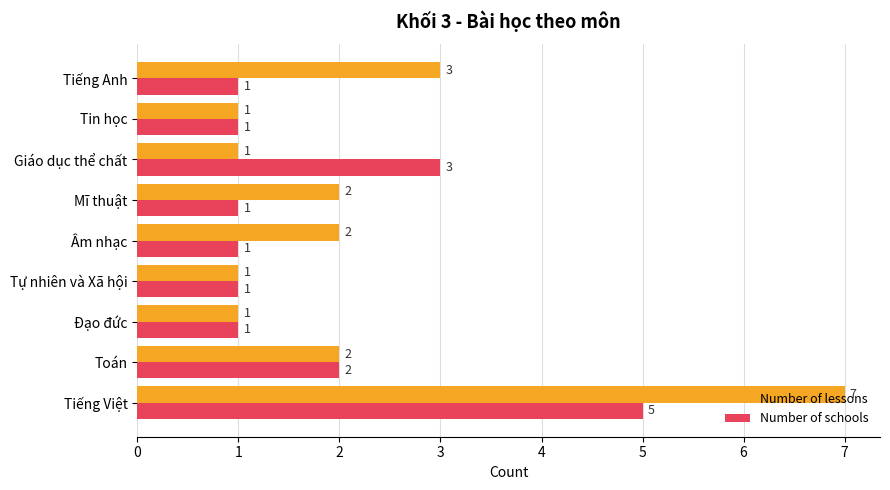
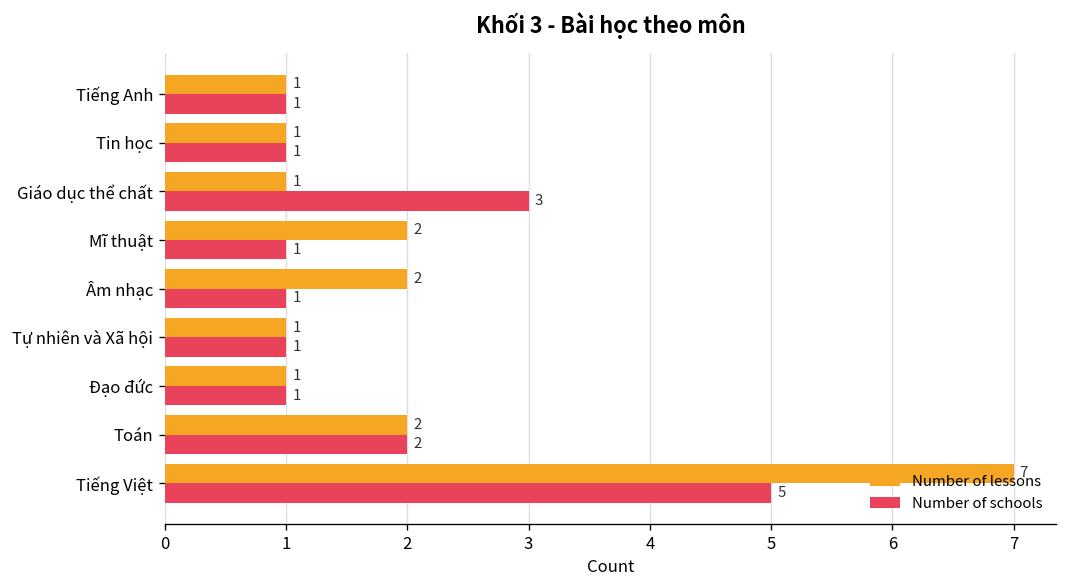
  {
    "Number of lessons": {
-     "Tiếng Anh": 3,
+     "Tiếng Anh": 1,
      "Tin học": 1,
      "Giáo dục thể chất": 1,
      "Mĩ thuật": 2,
      "Âm nhạc": 2,
      "Tự nhiên và Xã hội": 1,
      "Đạo đức": 1,
      "Toán": 2,
      "Tiếng Việt": 7
    },
    "Number of schools": {
      "Tiếng Anh": 1,
      "Tin học": 1,
      "Giáo dục thể chất": 3,
      "Mĩ thuật": 1,
      "Âm nhạc": 1,
      "Tự nhiên và Xã hội": 1,
      "Đạo đức": 1,
      "Toán": 2,
      "Tiếng Việt": 5
    }
  }
